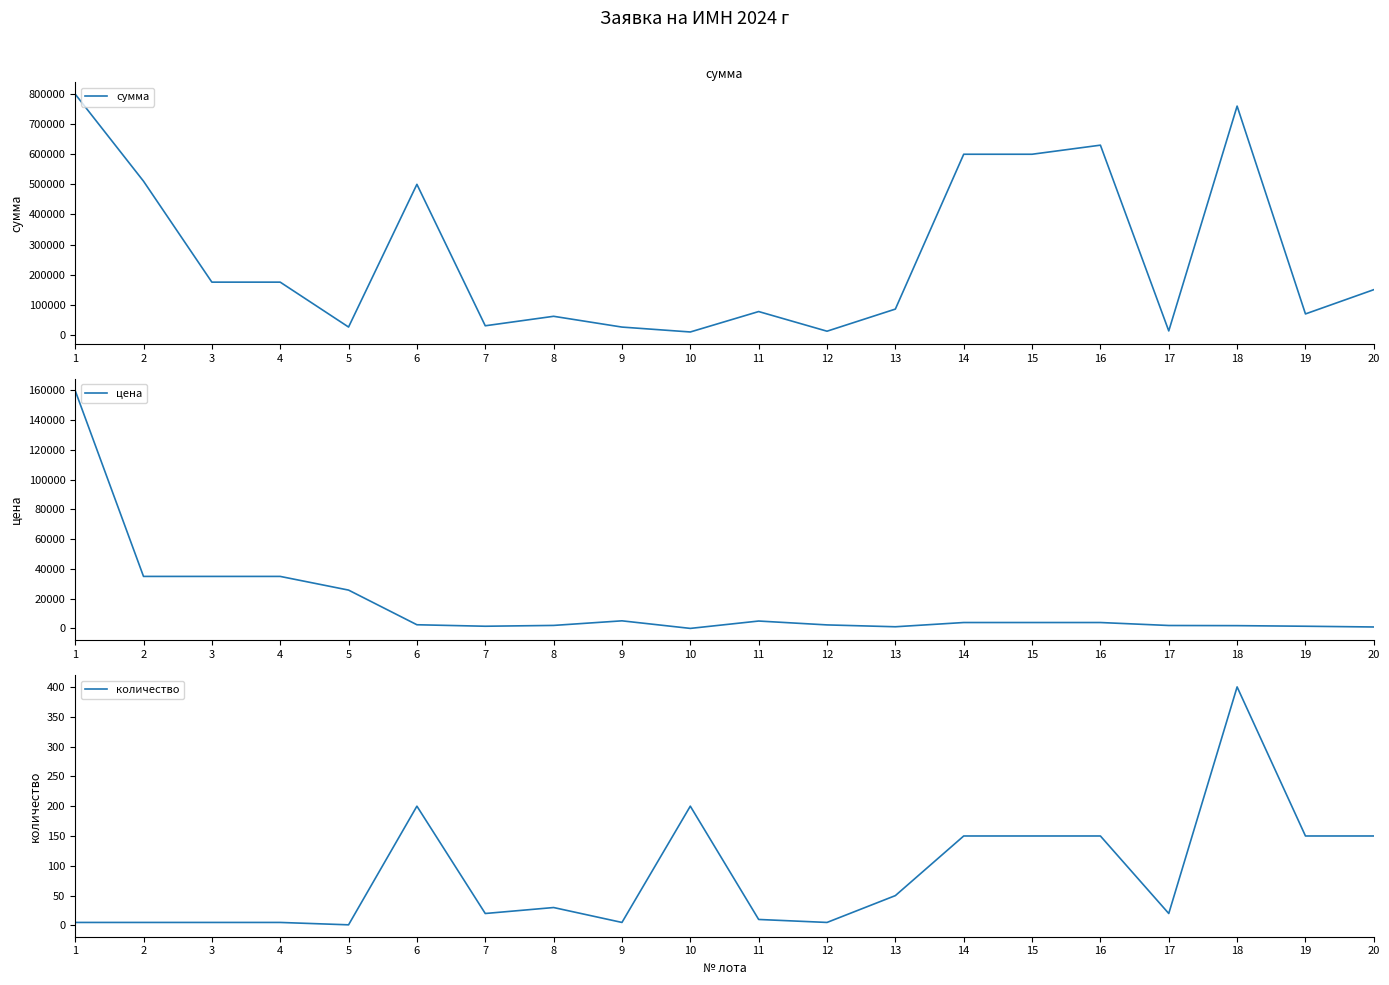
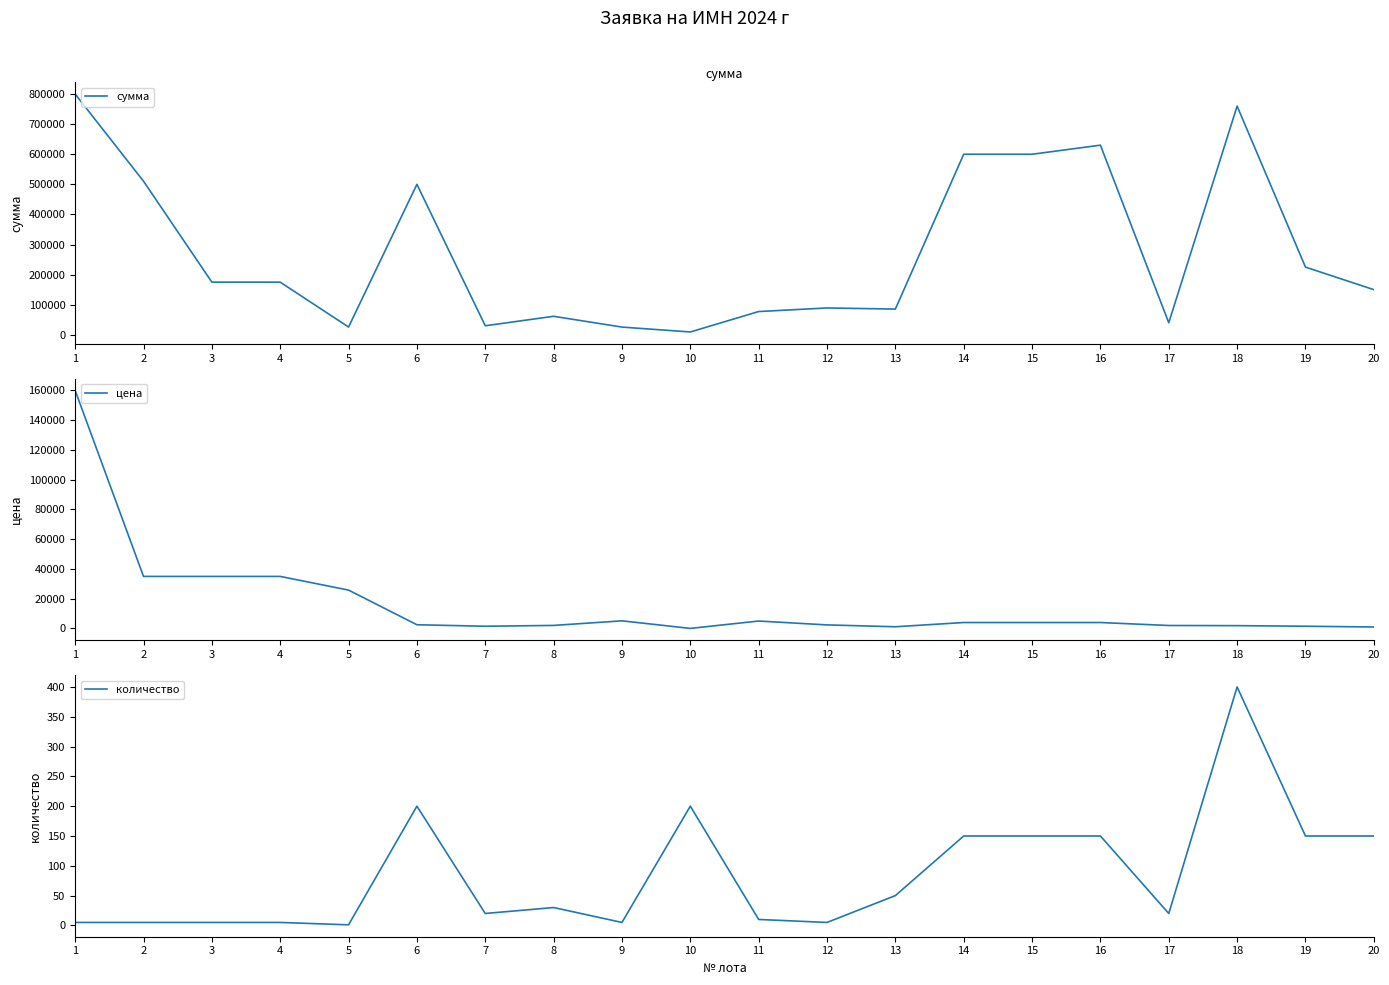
  {
    "сумма": {
      "1": 800000,
      "2": 510000,
      "3": 180000,
      "4": 180000,
      "5": 30000,
      "6": 500000,
      "7": 30000,
      "8": 60000,
      "9": 30000,
      "10": 10000,
      "11": 80000,
-     "12": 10000,
+     "12": 90000,
      "13": 90000,
      "14": 600000,
      "15": 600000,
      "16": 630000,
-     "17": 10000,
+     "17": 40000,
      "18": 760000,
-     "19": 70000,
+     "19": 230000,
      "20": 150000
    }
  }
